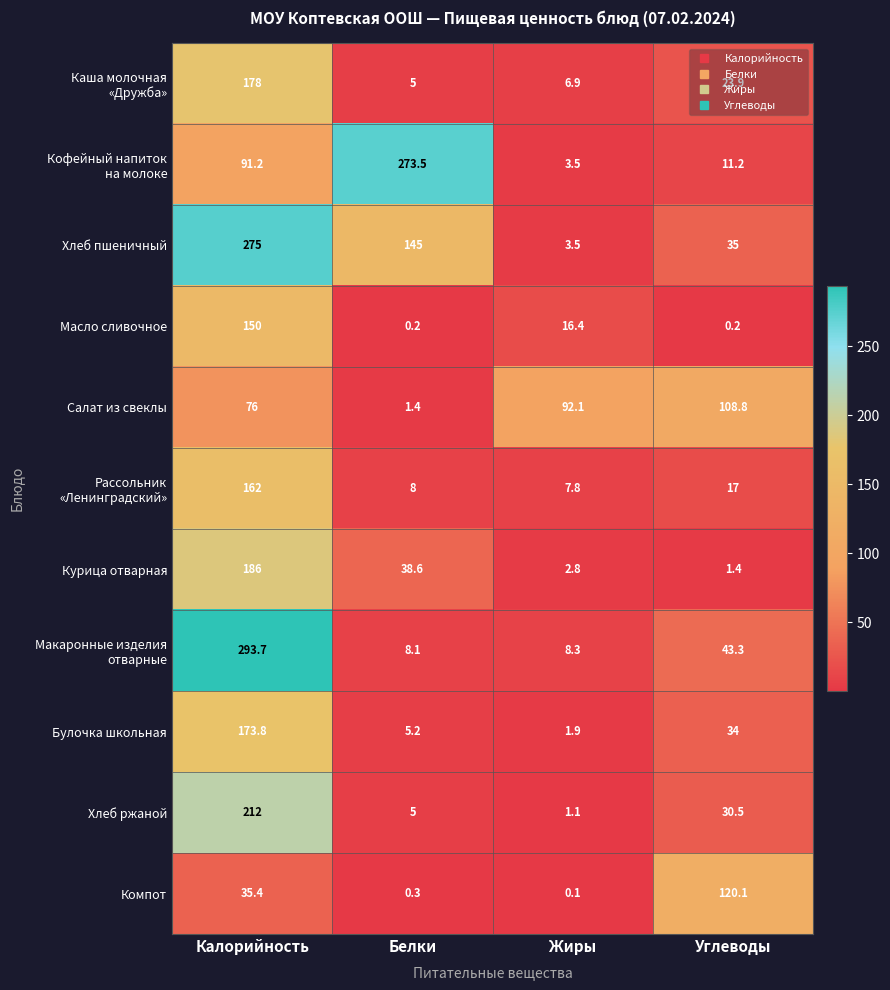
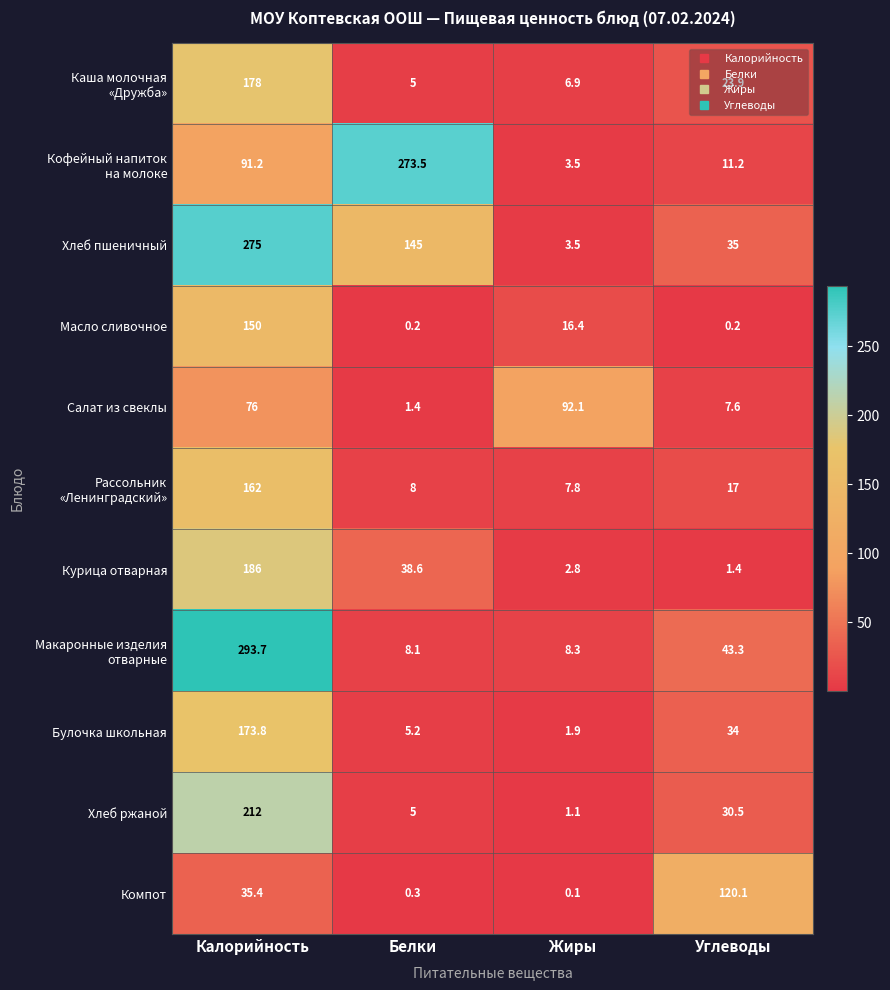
  {
    "Каша молочная «Дружба»": {
      "Калорийность": 178,
      "Белки": 5,
      "Жиры": 6.9
    },
    "Кофейный напиток на молоке": {
      "Калорийность": 91.2,
      "Белки": 273.5,
      "Жиры": 3.5,
      "Углеводы": 11.2
    },
    "Хлеб пшеничный": {
      "Калорийность": 275,
      "Белки": 145,
      "Жиры": 3.5,
      "Углеводы": 35
    },
    "Масло сливочное": {
      "Калорийность": 150,
      "Белки": 0.2,
      "Жиры": 16.4,
      "Углеводы": 0.2
    },
    "Салат из свеклы": {
      "Калорийность": 76,
      "Белки": 1.4,
      "Жиры": 92.1,
-     "Углеводы": 108.8
+     "Углеводы": 7.6
    },
    "Рассольник «Ленинградский»": {
      "Калорийность": 162,
      "Белки": 8,
      "Жиры": 7.8,
      "Углеводы": 17
    },
    "Курица отварная": {
      "Калорийность": 186,
      "Белки": 38.6,
      "Жиры": 2.8,
      "Углеводы": 1.4
    },
    "Макаронные изделия отварные": {
      "Калорийность": 293.7,
      "Белки": 8.1,
      "Жиры": 8.3,
      "Углеводы": 43.3
    },
    "Булочка школьная": {
      "Калорийность": 173.8,
      "Белки": 5.2,
      "Жиры": 1.9,
      "Углеводы": 34
    },
    "Хлеб ржаной": {
      "Калорийность": 212,
      "Белки": 5,
      "Жиры": 1.1,
      "Углеводы": 30.5
    },
    "Компот": {
      "Калорийность": 35.4,
      "Белки": 0.3,
      "Жиры": 0.1,
      "Углеводы": 120.1
    }
  }
